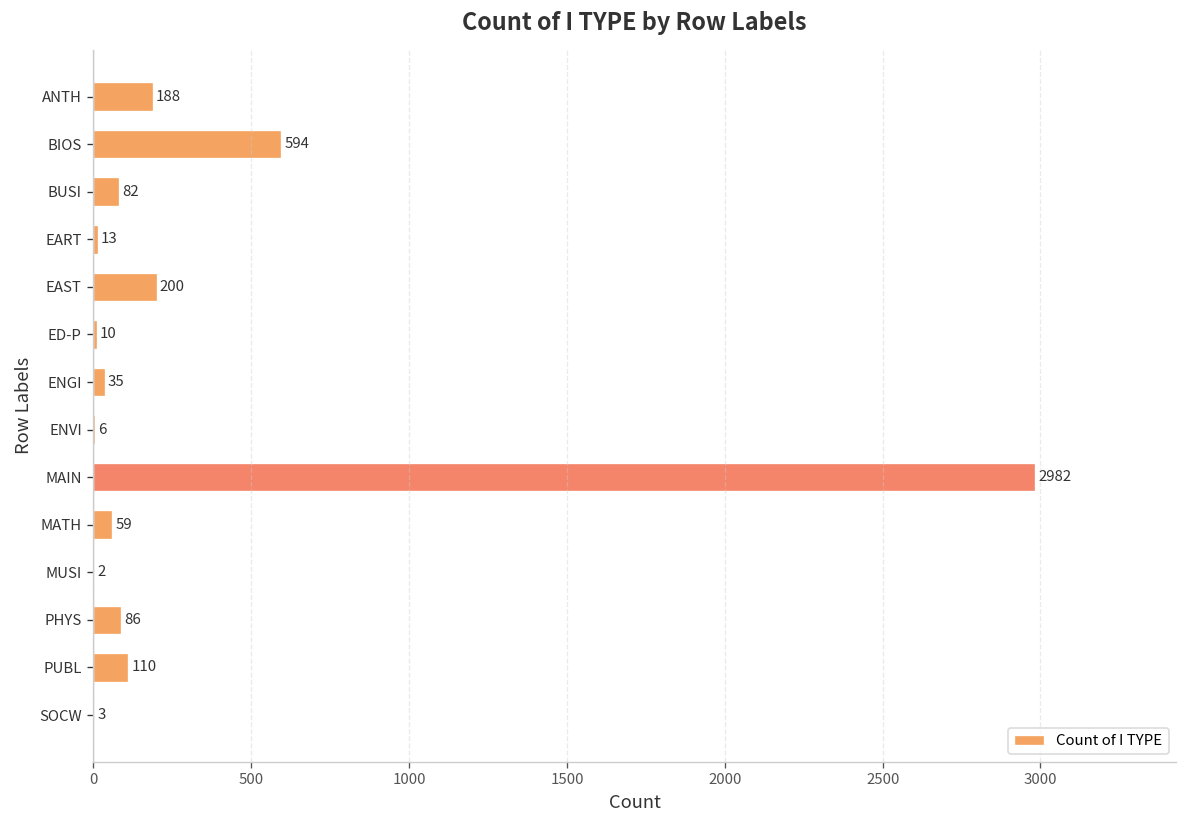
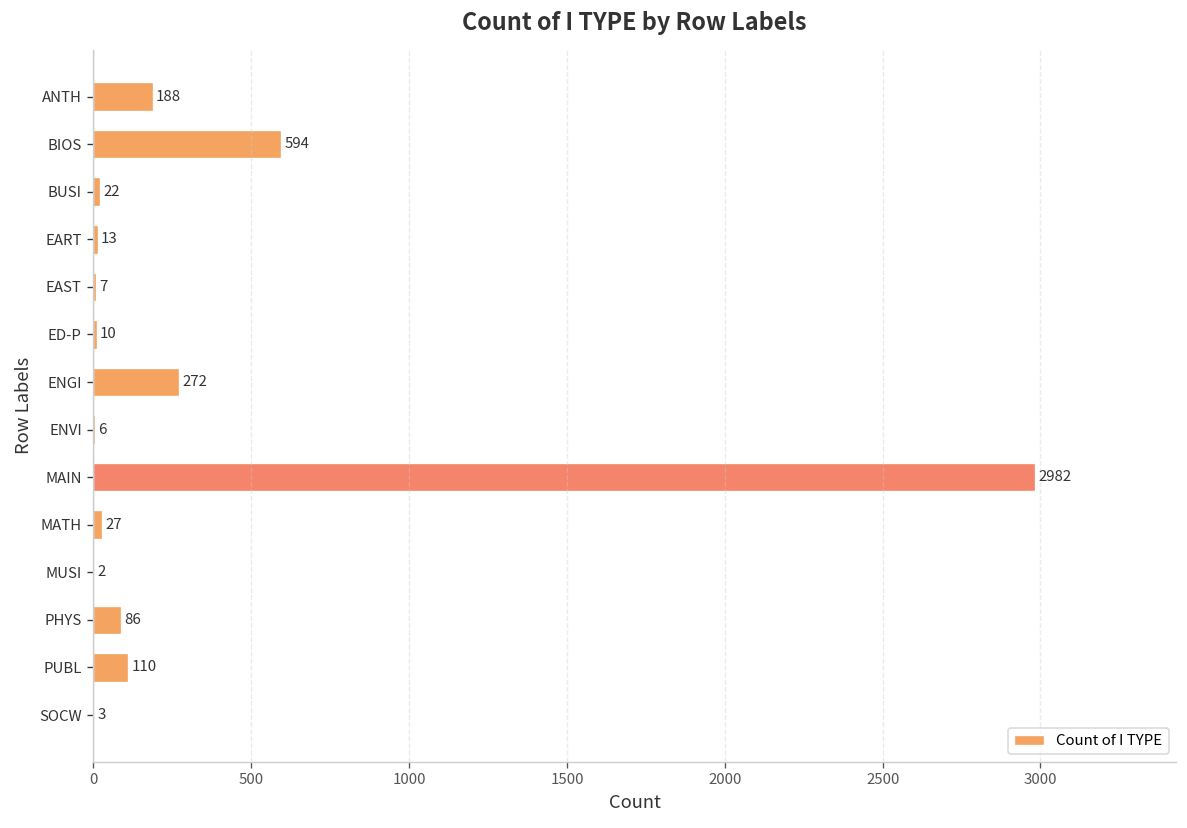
  {
    "ANTH": 188,
    "BIOS": 594,
-   "BUSI": 82,
+   "BUSI": 22,
    "EART": 13,
-   "EAST": 200,
+   "EAST": 7,
    "ED-P": 10,
-   "ENGI": 35,
+   "ENGI": 272,
    "ENVI": 6,
    "MAIN": 2982,
-   "MATH": 59,
+   "MATH": 27,
    "MUSI": 2,
    "PHYS": 86,
    "PUBL": 110,
    "SOCW": 3
  }
